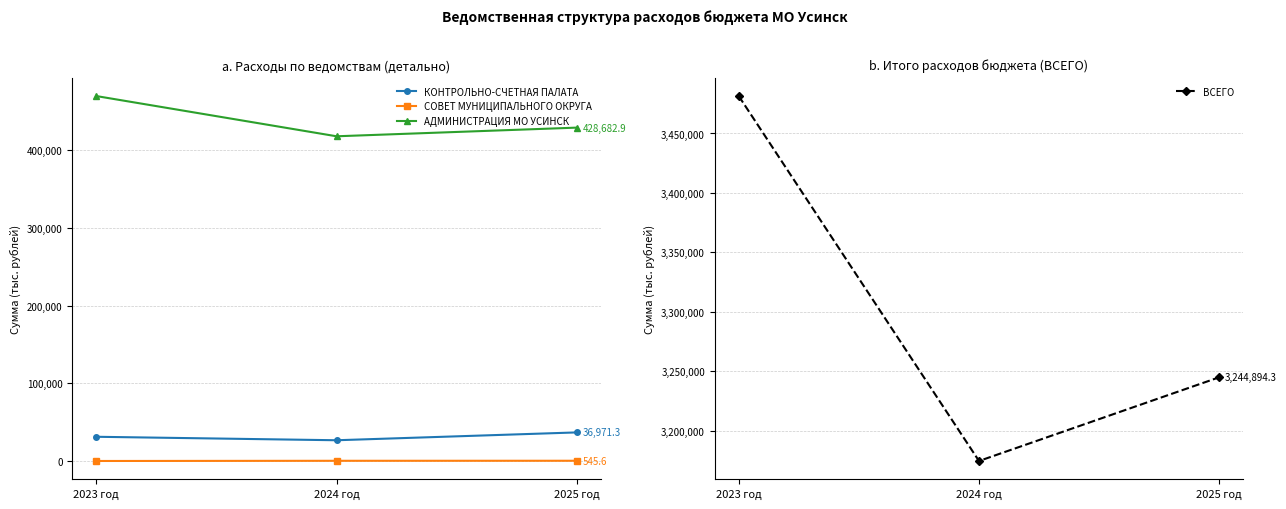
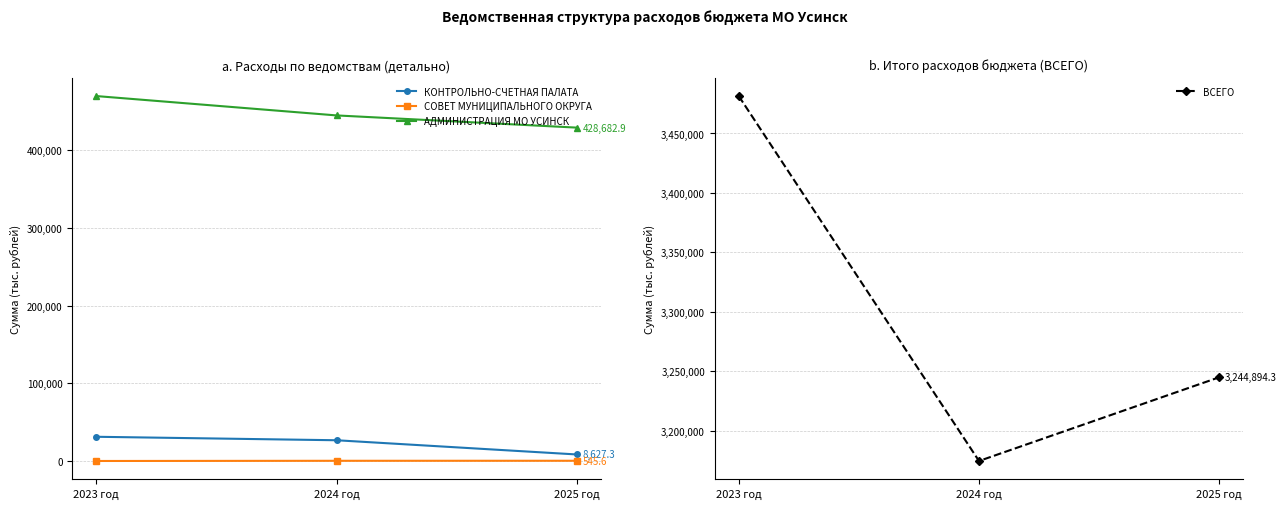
  {
    "a. Расходы по ведомствам (детально)": {
      "КОНТРОЛЬНО-СЧЕТНАЯ ПАЛАТА": {
-       "2025 год": "36,971.3"
+       "2025 год": "8,627.3"
      },
      "СОВЕТ МУНИЦИПАЛЬНОГО ОКРУГА": {
        "2023 год": "0",
        "2024 год": "0"
      },
      "АДМИНИСТРАЦИЯ МО УСИНСК": {
        "2023 год": "470,000",
-       "2024 год": "420,000"
+       "2024 год": "440,000"
      }
    },
    "b. Итого расходов бюджета (ВСЕГО)": {
      "2025 год": "3,244,894.3"
    }
  }
